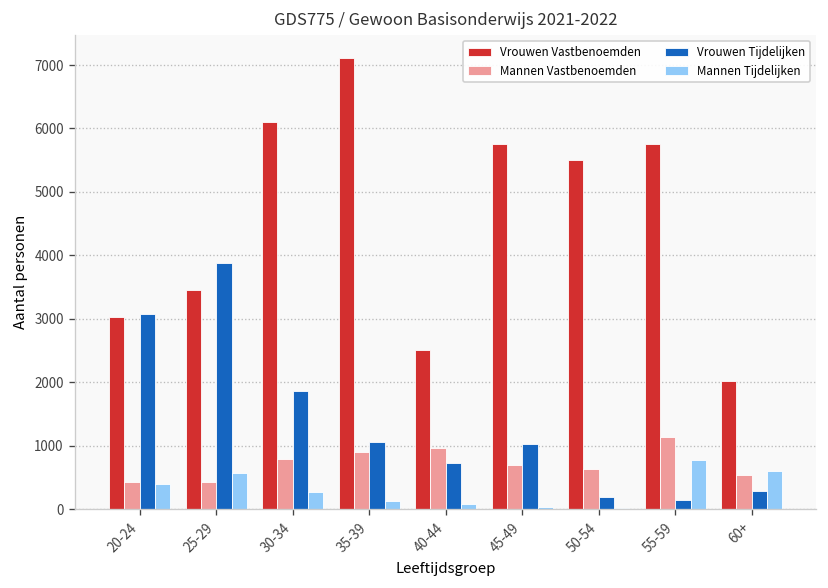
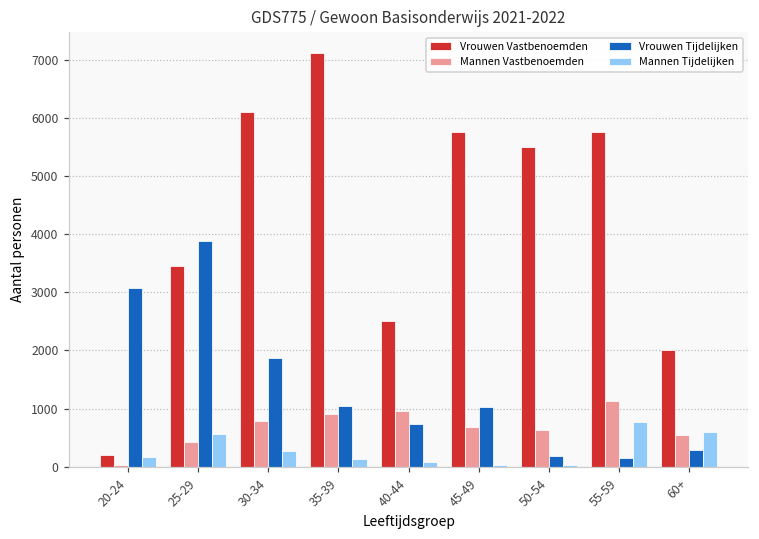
  {
    "Vrouwen Vastbenoemden": {
-     "20-24": 3000,
+     "20-24": 200,
      "25-29": 3500,
      "30-34": 6100,
      "35-39": 7100,
      "40-44": 2500,
      "45-49": 5800,
      "50-54": 5500,
      "55-59": 5800,
      "60+": 2000
    },
    "Mannen Vastbenoemden": {
-     "20-24": 400,
+     "20-24": 0,
      "25-29": 400,
      "30-34": 800,
      "35-39": 900,
      "40-44": 1000,
      "45-49": 700,
      "50-54": 600,
      "55-59": 1100,
      "60+": 500
    },
    "Vrouwen Tijdelijken": {
      "20-24": 3100,
      "25-29": 3900,
      "30-34": 1900,
      "35-39": 1100,
      "40-44": 700,
      "45-49": 1000,
      "50-54": 200,
      "55-59": 100,
      "60+": 300
    },
    "Mannen Tijdelijken": {
-     "20-24": 400,
+     "20-24": 200,
      "25-29": 600,
      "30-34": 300,
      "35-39": 100,
      "40-44": 100,
      "55-59": 800,
      "60+": 600
    }
  }
